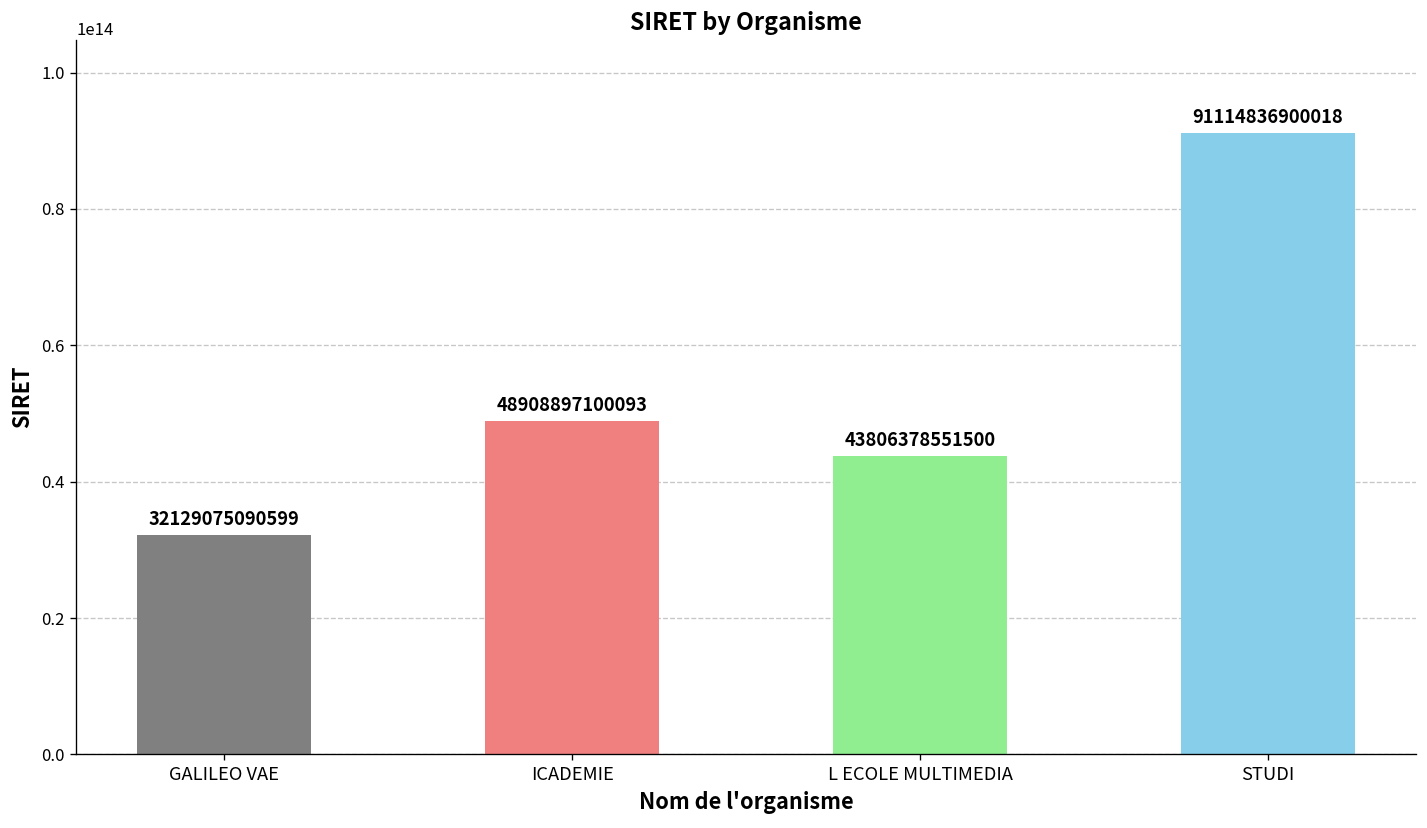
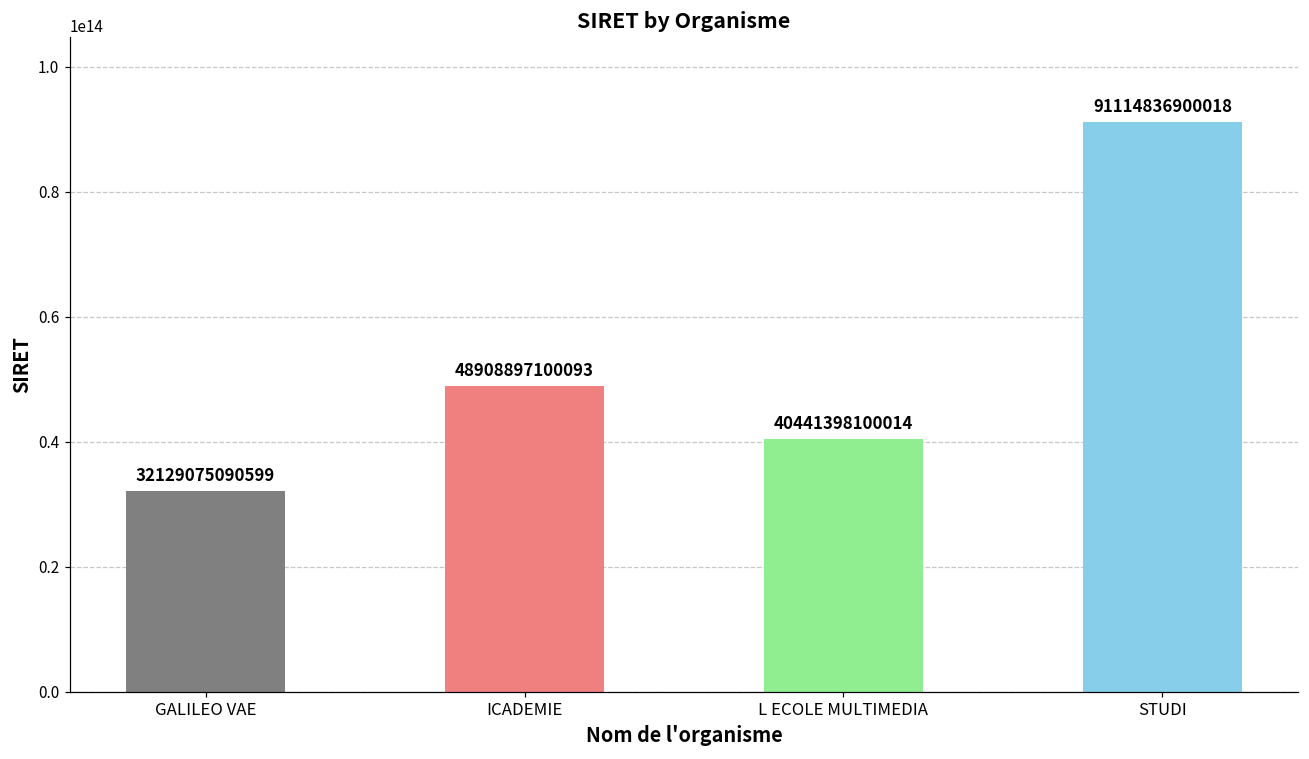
  {
    "GALILEO VAE": 32129075090599,
    "ICADEMIE": 48908897100093,
-   "L ECOLE MULTIMEDIA": 43806378551500,
+   "L ECOLE MULTIMEDIA": 40441398100014,
    "STUDI": 91114836900018
  }
